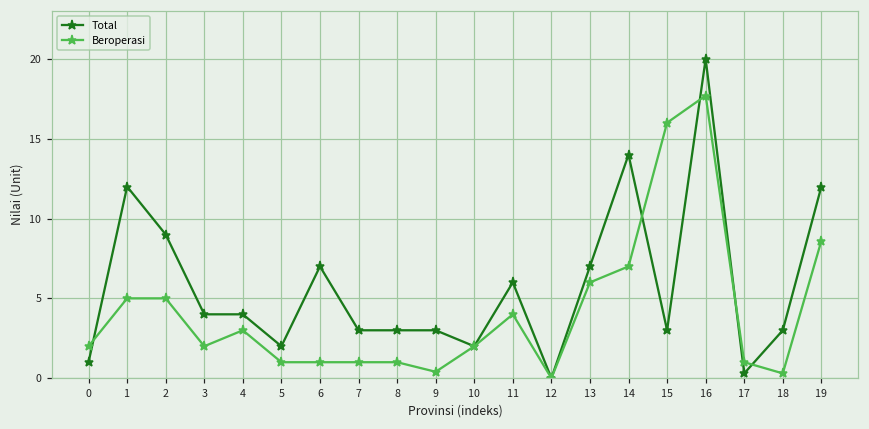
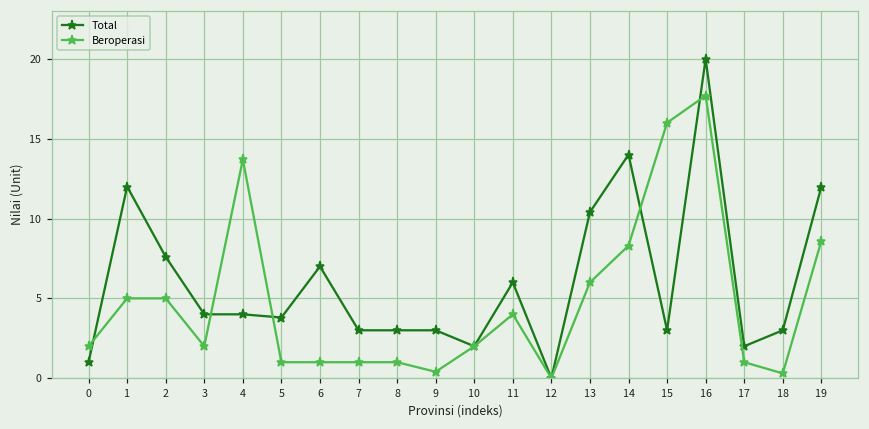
  {
    "Total": {
      "0": 1.0,
      "1": 12.0,
-     "2": 9.0,
+     "2": 7.6,
      "3": 4.0,
      "4": 4.0,
-     "5": 2.0,
+     "5": 3.8,
      "6": 7.0,
      "7": 3.0,
      "8": 3.0,
      "9": 3.0,
      "11": 6.0,
-     "13": 7.0,
+     "13": 10.4,
      "14": 14.0,
      "15": 3.0,
      "16": 20.0,
-     "17": 0.3,
+     "17": 2.0,
      "18": 3.0,
      "19": 12.0
    },
    "Beroperasi": {
      "0": 2.0,
      "1": 5.0,
      "2": 5.0,
      "3": 2.0,
-     "4": 3.0,
+     "4": 13.7,
      "5": 1.0,
      "6": 1.0,
      "7": 1.0,
      "8": 1.0,
      "9": 0.4,
      "11": 4.0,
      "13": 6.0,
-     "14": 7.0,
+     "14": 8.3,
      "15": 16.0,
      "16": 17.7,
      "17": 1.0,
      "18": 0.3,
      "19": 8.6
    }
  }
